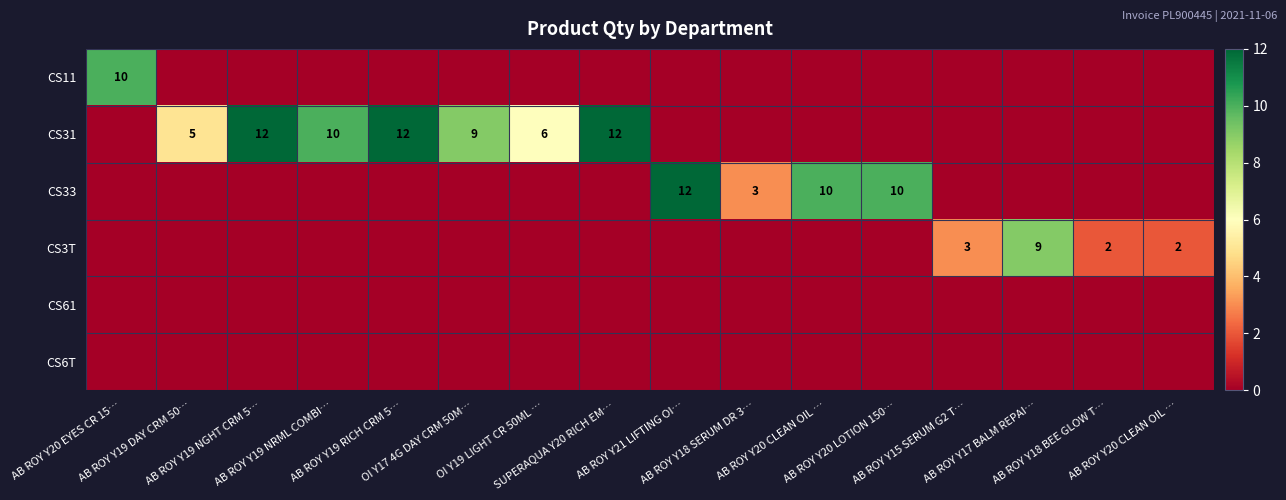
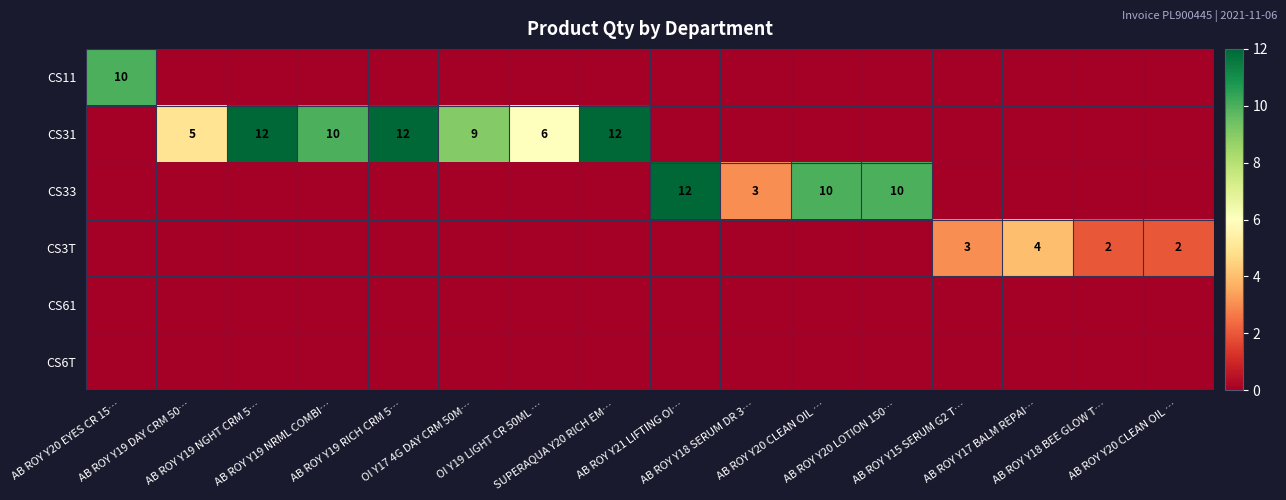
  {
    "CS11": {
      "AB ROY Y20 EYES CR 15…": 10
    },
    "CS31": {
      "AB ROY Y19 DAY CRM 50…": 5,
      "AB ROY Y19 NGHT CRM 5…": 12,
      "AB ROY Y19 NRML COMBI…": 10,
      "AB ROY Y19 RICH CRM 5…": 12,
      "OI Y17 4G DAY CRM 50M…": 9,
      "OI Y19 LIGHT CR 50ML …": 6,
      "SUPERAQUA Y20 RICH EM…": 12
    },
    "CS33": {
      "AB ROY Y21 LIFTING OI…": 12,
      "AB ROY Y18 SERUM DR 3…": 3,
      "AB ROY Y20 LOTION 150…": 10
    },
    "CS3T": {
      "AB ROY Y15 SERUM G2 T…": 3,
-     "AB ROY Y17 BALM REPAI…": 9,
+     "AB ROY Y17 BALM REPAI…": 4,
      "AB ROY Y18 BEE GLOW T…": 2
    }
  }
